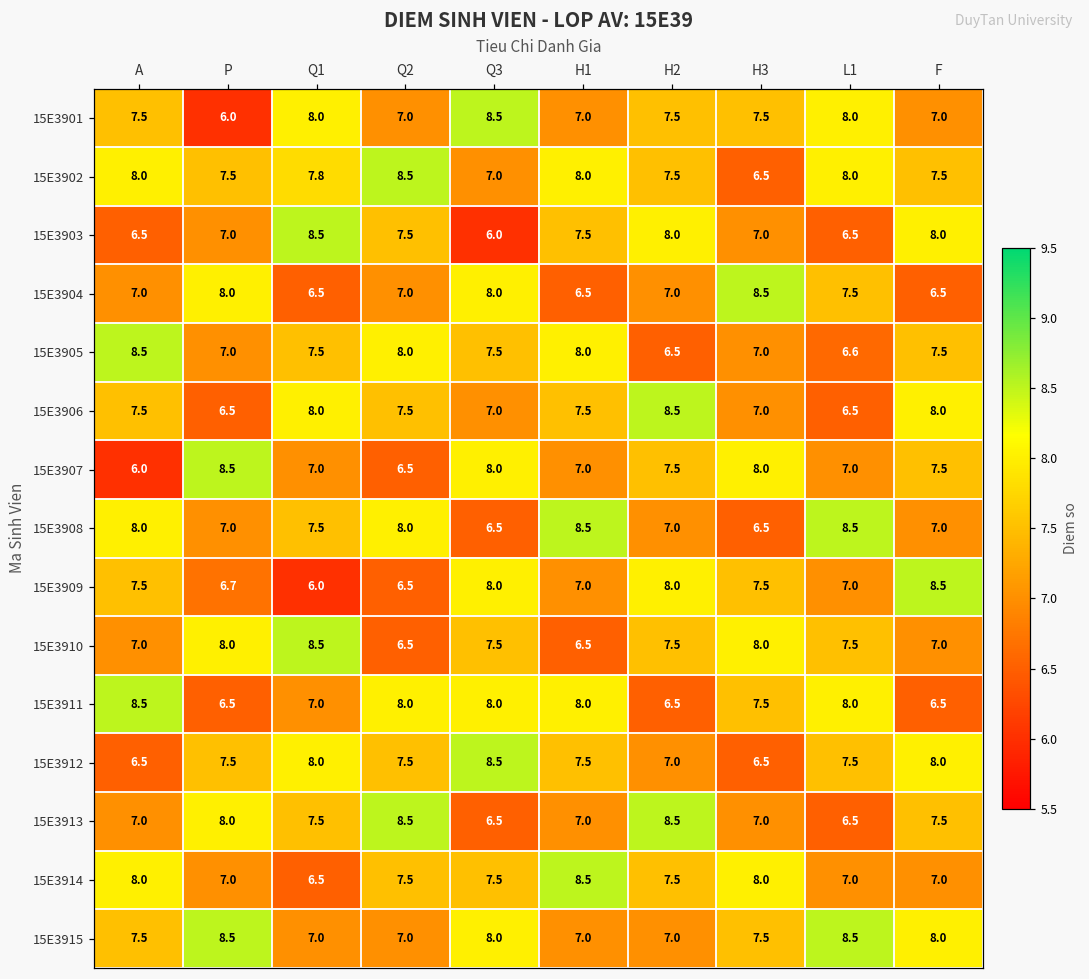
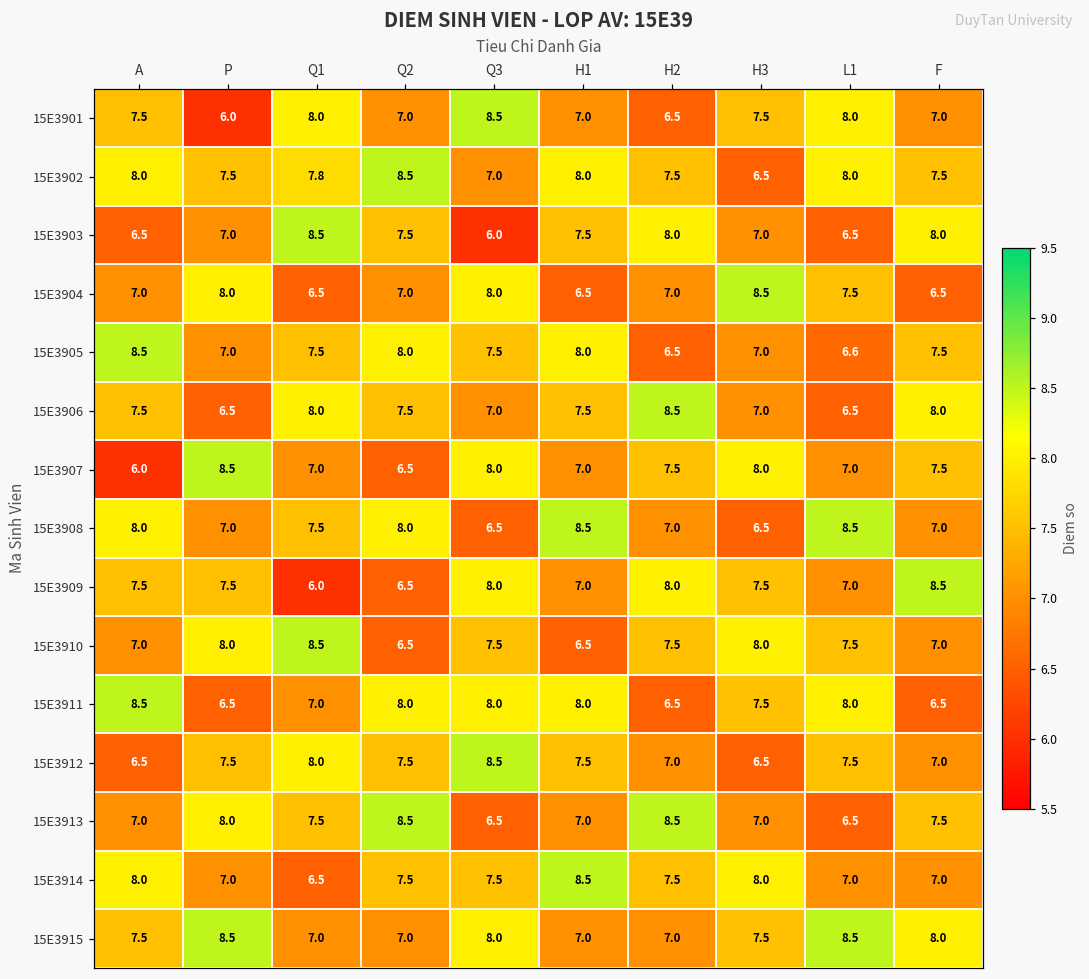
  {
    "15E3901": {
      "A": 7.5,
      "P": 6.0,
      "Q1": 8.0,
      "Q2": 7.0,
      "Q3": 8.5,
      "H1": 7.0,
-     "H2": 7.5,
+     "H2": 6.5,
      "H3": 7.5,
      "L1": 8.0,
      "F": 7.0
    },
    "15E3902": {
      "A": 8.0,
      "P": 7.5,
      "Q1": 7.8,
      "Q2": 8.5,
      "Q3": 7.0,
      "H1": 8.0,
      "H2": 7.5,
      "H3": 6.5,
      "L1": 8.0,
      "F": 7.5
    },
    "15E3903": {
      "A": 6.5,
      "P": 7.0,
      "Q1": 8.5,
      "Q2": 7.5,
      "Q3": 6.0,
      "H1": 7.5,
      "H2": 8.0,
      "H3": 7.0,
      "L1": 6.5,
      "F": 8.0
    },
    "15E3904": {
      "A": 7.0,
      "P": 8.0,
      "Q1": 6.5,
      "Q2": 7.0,
      "Q3": 8.0,
      "H1": 6.5,
      "H2": 7.0,
      "H3": 8.5,
      "L1": 7.5,
      "F": 6.5
    },
    "15E3905": {
      "A": 8.5,
      "P": 7.0,
      "Q1": 7.5,
      "Q2": 8.0,
      "Q3": 7.5,
      "H1": 8.0,
      "H2": 6.5,
      "H3": 7.0,
      "L1": 6.6,
      "F": 7.5
    },
    "15E3906": {
      "A": 7.5,
      "P": 6.5,
      "Q1": 8.0,
      "Q2": 7.5,
      "Q3": 7.0,
      "H1": 7.5,
      "H2": 8.5,
      "H3": 7.0,
      "L1": 6.5,
      "F": 8.0
    },
    "15E3907": {
      "A": 6.0,
      "P": 8.5,
      "Q1": 7.0,
      "Q2": 6.5,
      "Q3": 8.0,
      "H1": 7.0,
      "H2": 7.5,
      "H3": 8.0,
      "L1": 7.0,
      "F": 7.5
    },
    "15E3908": {
      "A": 8.0,
      "P": 7.0,
      "Q1": 7.5,
      "Q2": 8.0,
      "Q3": 6.5,
      "H1": 8.5,
      "H2": 7.0,
      "H3": 6.5,
      "L1": 8.5,
      "F": 7.0
    },
    "15E3909": {
      "A": 7.5,
-     "P": 6.7,
+     "P": 7.5,
      "Q1": 6.0,
      "Q2": 6.5,
      "Q3": 8.0,
      "H1": 7.0,
      "H2": 8.0,
      "H3": 7.5,
      "L1": 7.0,
      "F": 8.5
    },
    "15E3910": {
      "A": 7.0,
      "P": 8.0,
      "Q1": 8.5,
      "Q2": 6.5,
      "Q3": 7.5,
      "H1": 6.5,
      "H2": 7.5,
      "H3": 8.0,
      "L1": 7.5,
      "F": 7.0
    },
    "15E3911": {
      "A": 8.5,
      "P": 6.5,
      "Q1": 7.0,
      "Q2": 8.0,
      "Q3": 8.0,
      "H1": 8.0,
      "H2": 6.5,
      "H3": 7.5,
      "L1": 8.0,
      "F": 6.5
    },
    "15E3912": {
      "A": 6.5,
      "P": 7.5,
      "Q1": 8.0,
      "Q2": 7.5,
      "Q3": 8.5,
      "H1": 7.5,
      "H2": 7.0,
      "H3": 6.5,
      "L1": 7.5,
-     "F": 8.0
+     "F": 7.0
    },
    "15E3913": {
      "A": 7.0,
      "P": 8.0,
      "Q1": 7.5,
      "Q2": 8.5,
      "Q3": 6.5,
      "H1": 7.0,
      "H2": 8.5,
      "H3": 7.0,
      "L1": 6.5,
      "F": 7.5
    },
    "15E3914": {
      "A": 8.0,
      "P": 7.0,
      "Q1": 6.5,
      "Q2": 7.5,
      "Q3": 7.5,
      "H1": 8.5,
      "H2": 7.5,
      "H3": 8.0,
      "L1": 7.0,
      "F": 7.0
    },
    "15E3915": {
      "A": 7.5,
      "P": 8.5,
      "Q1": 7.0,
      "Q2": 7.0,
      "Q3": 8.0,
      "H1": 7.0,
      "H2": 7.0,
      "H3": 7.5,
      "L1": 8.5,
      "F": 8.0
    }
  }
